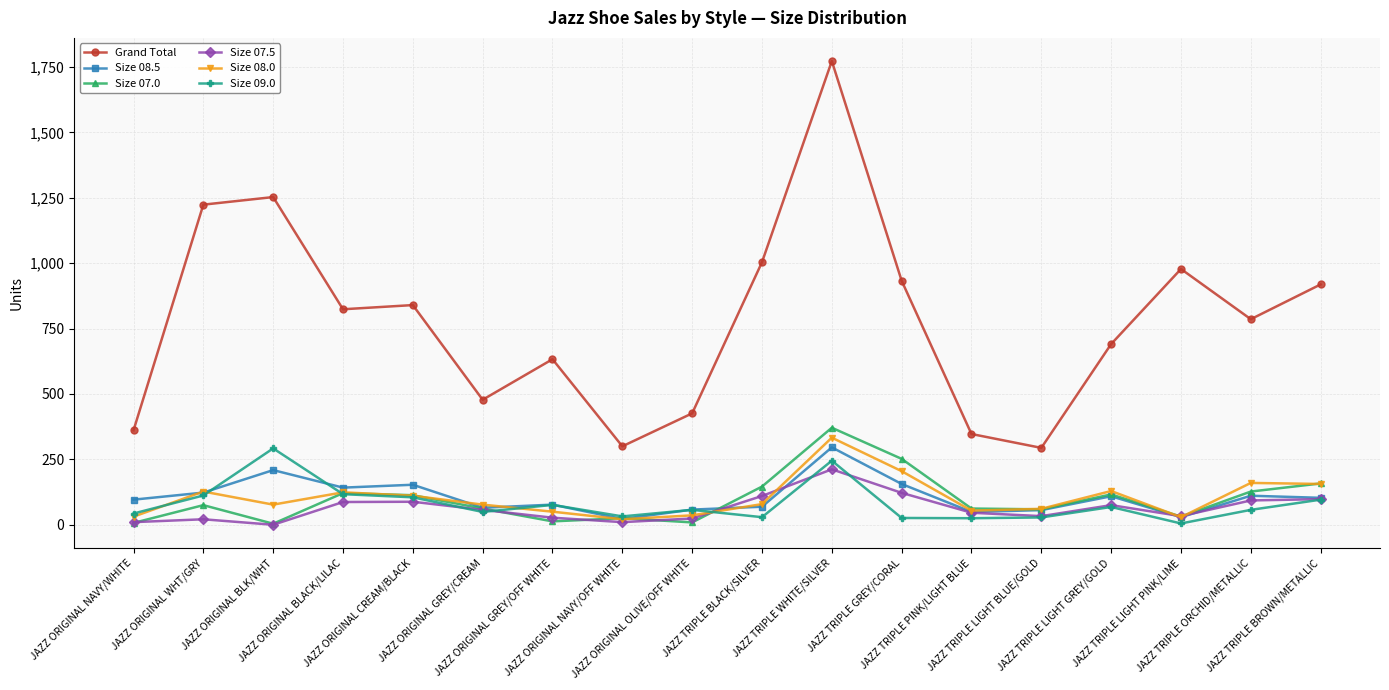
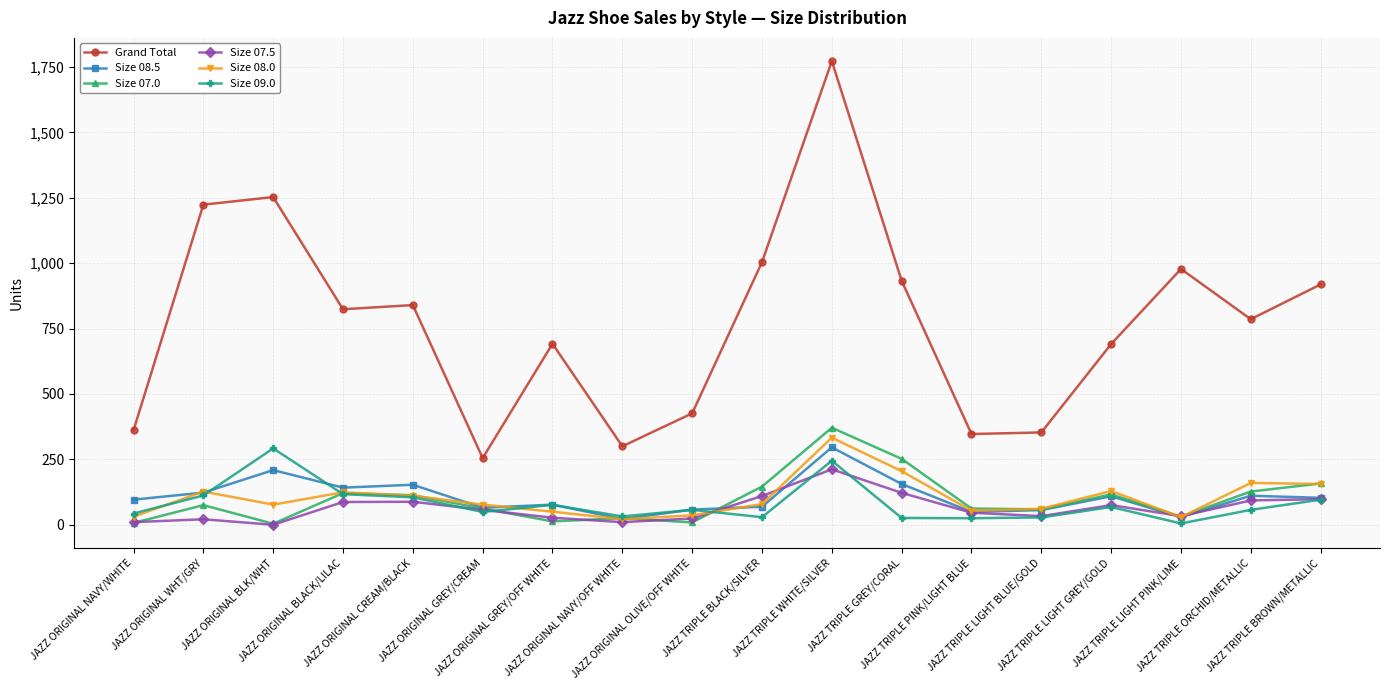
  {
    "Grand Total": {
      "JAZZ ORIGINAL NAVY/WHITE": "360",
      "JAZZ ORIGINAL WHT/GRY": "1,220",
      "JAZZ ORIGINAL BLK/WHT": "1,250",
      "JAZZ ORIGINAL BLACK/LILAC": "820",
      "JAZZ ORIGINAL CREAM/BLACK": "840",
-     "JAZZ ORIGINAL GREY/CREAM": "480",
-     "JAZZ ORIGINAL GREY/OFF WHITE": "630",
+     "JAZZ ORIGINAL GREY/CREAM": "260",
+     "JAZZ ORIGINAL GREY/OFF WHITE": "690",
      "JAZZ ORIGINAL NAVY/OFF WHITE": "300",
      "JAZZ ORIGINAL OLIVE/OFF WHITE": "430",
      "JAZZ TRIPLE BLACK/SILVER": "1,000",
      "JAZZ TRIPLE WHITE/SILVER": "1,770",
      "JAZZ TRIPLE GREY/CORAL": "930",
      "JAZZ TRIPLE PINK/LIGHT BLUE": "350",
-     "JAZZ TRIPLE LIGHT BLUE/GOLD": "290",
+     "JAZZ TRIPLE LIGHT BLUE/GOLD": "350",
      "JAZZ TRIPLE LIGHT GREY/GOLD": "690",
      "JAZZ TRIPLE LIGHT PINK/LIME": "980",
      "JAZZ TRIPLE ORCHID/METALLIC": "790",
      "JAZZ TRIPLE BROWN/METALLIC": "920"
    },
    "Size 08.5": {
      "JAZZ ORIGINAL NAVY/WHITE": "100",
      "JAZZ ORIGINAL BLK/WHT": "210",
      "JAZZ ORIGINAL BLACK/LILAC": "140",
      "JAZZ ORIGINAL CREAM/BLACK": "150",
      "JAZZ TRIPLE BLACK/SILVER": "70",
      "JAZZ TRIPLE WHITE/SILVER": "300",
      "JAZZ TRIPLE GREY/CORAL": "160",
      "JAZZ TRIPLE ORCHID/METALLIC": "110"
    },
    "Size 07.5": {
      "JAZZ ORIGINAL WHT/GRY": "20",
      "JAZZ ORIGINAL BLACK/LILAC": "90",
      "JAZZ ORIGINAL CREAM/BLACK": "90",
      "JAZZ ORIGINAL GREY/OFF WHITE": "30",
      "JAZZ ORIGINAL NAVY/OFF WHITE": "10",
      "JAZZ ORIGINAL OLIVE/OFF WHITE": "20",
      "JAZZ TRIPLE BLACK/SILVER": "110",
      "JAZZ TRIPLE WHITE/SILVER": "210",
      "JAZZ TRIPLE GREY/CORAL": "120",
      "JAZZ TRIPLE ORCHID/METALLIC": "90"
    },
    "Size 08.0": {
      "JAZZ ORIGINAL NAVY/WHITE": "30",
      "JAZZ ORIGINAL BLK/WHT": "80",
      "JAZZ ORIGINAL GREY/CREAM": "80",
      "JAZZ ORIGINAL GREY/OFF WHITE": "50",
      "JAZZ ORIGINAL OLIVE/OFF WHITE": "40",
      "JAZZ TRIPLE BLACK/SILVER": "80",
      "JAZZ TRIPLE WHITE/SILVER": "330",
      "JAZZ TRIPLE GREY/CORAL": "210",
      "JAZZ TRIPLE LIGHT GREY/GOLD": "130",
      "JAZZ TRIPLE ORCHID/METALLIC": "160"
    }
  }
